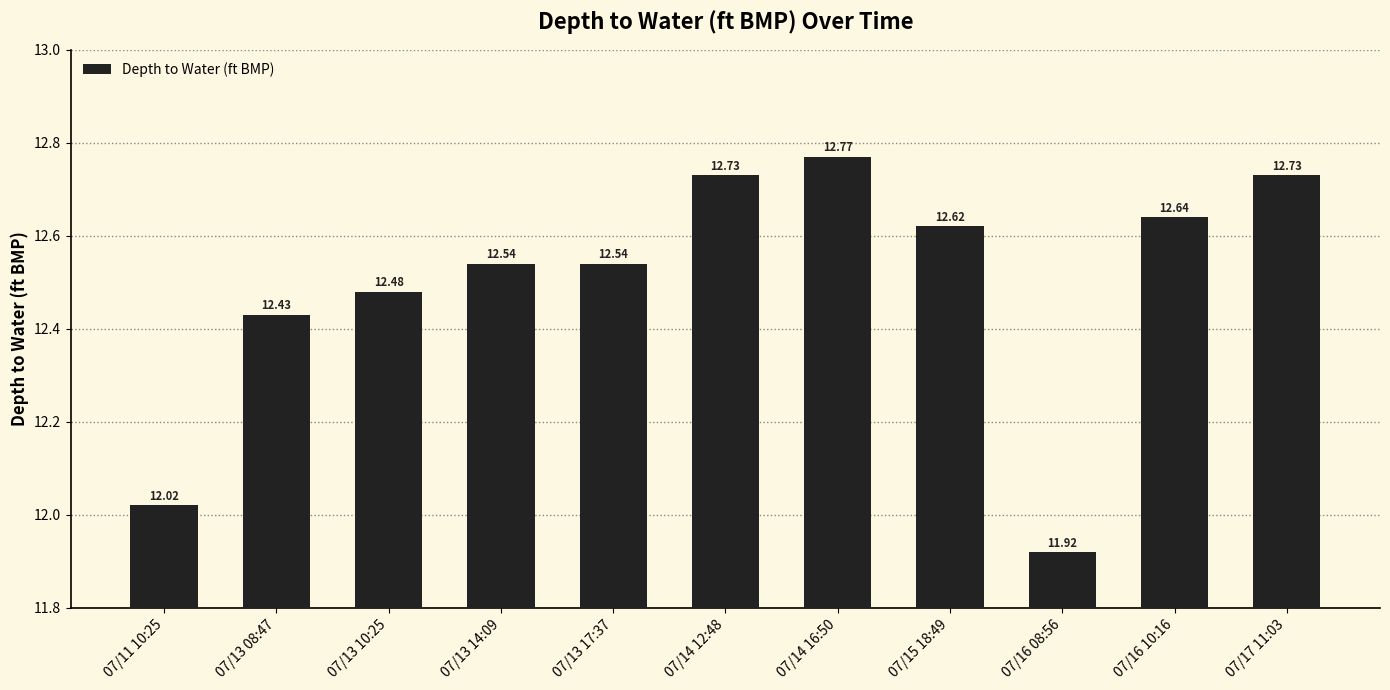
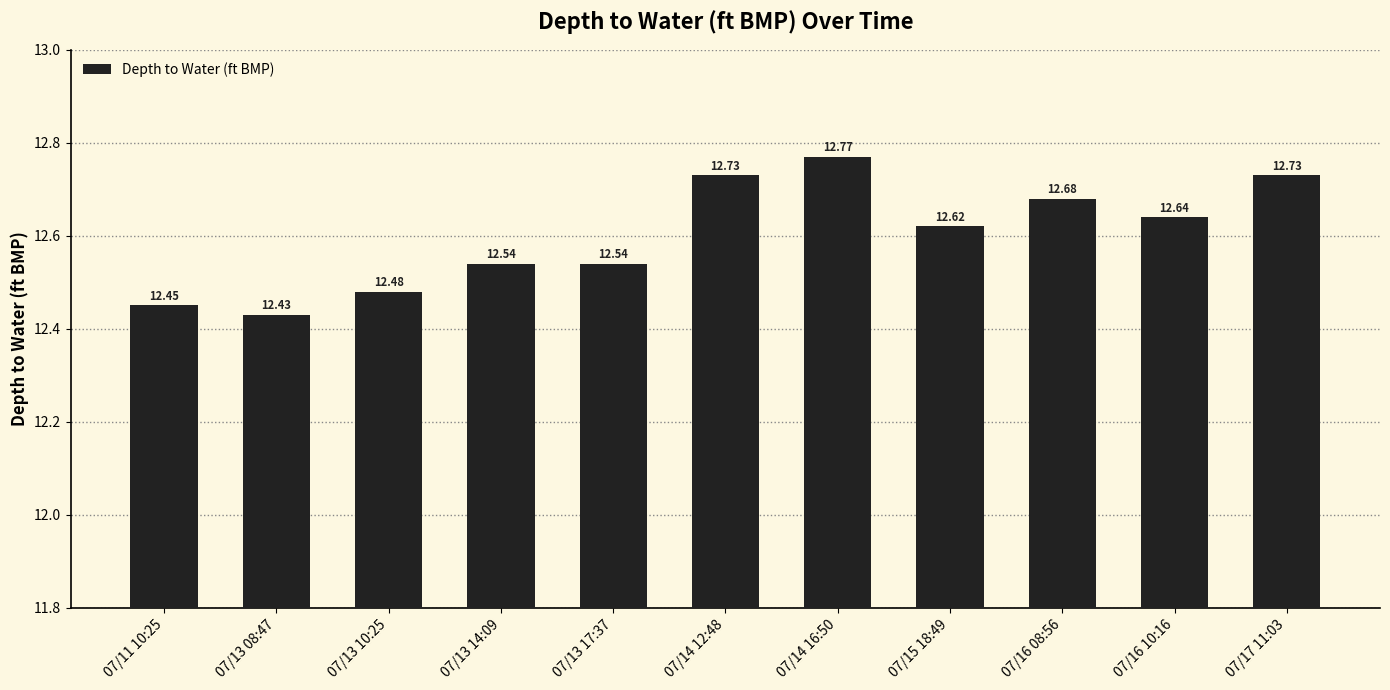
  {
-   "07/11 10:25": 12.02,
+   "07/11 10:25": 12.45,
    "07/13 08:47": 12.43,
    "07/13 10:25": 12.48,
    "07/13 14:09": 12.54,
    "07/13 17:37": 12.54,
    "07/14 12:48": 12.73,
    "07/14 16:50": 12.77,
    "07/15 18:49": 12.62,
-   "07/16 08:56": 11.92,
+   "07/16 08:56": 12.68,
    "07/16 10:16": 12.64,
    "07/17 11:03": 12.73
  }
